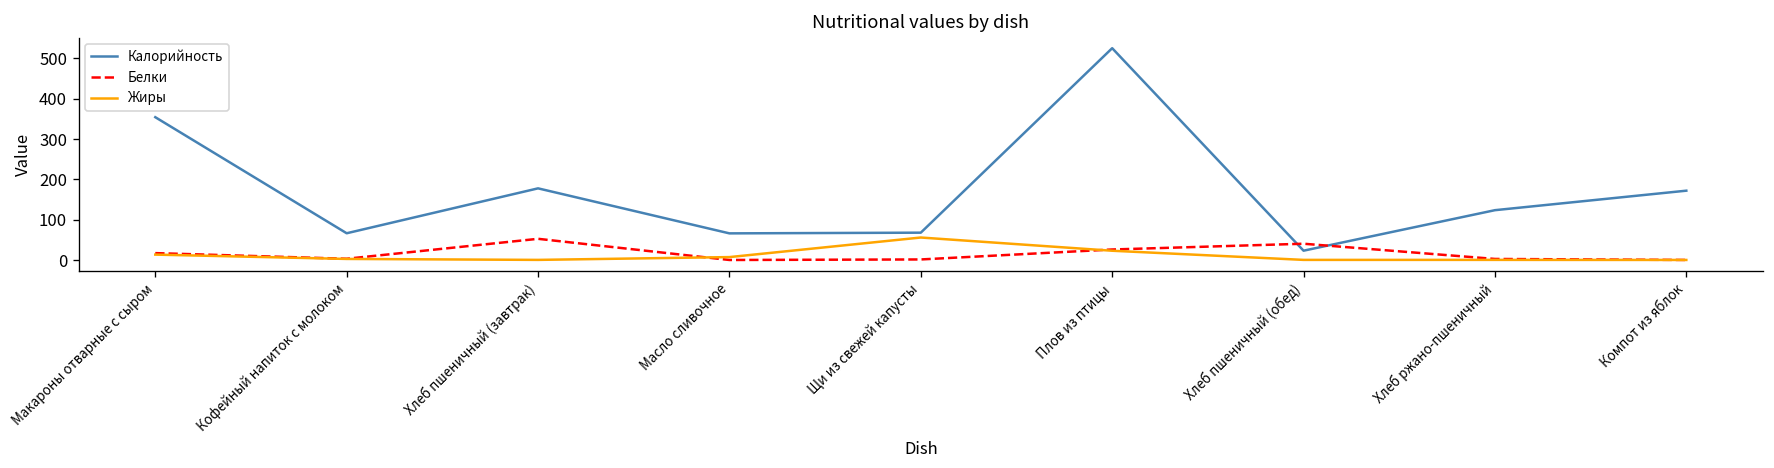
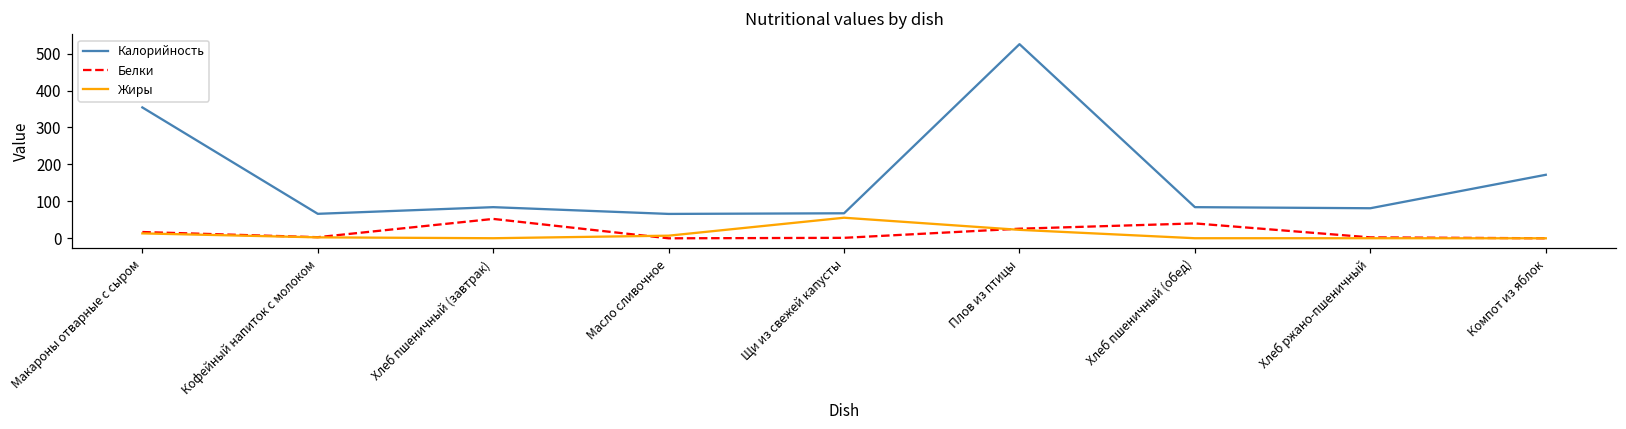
  {
    "Калорийность": {
      "Макароны отварные с сыром": 350,
      "Кофейный напиток с молоком": 70,
-     "Хлеб пшеничный (завтрак)": 180,
+     "Хлеб пшеничный (завтрак)": 80,
      "Масло сливочное": 70,
      "Щи из свежей капусты": 70,
      "Плов из птицы": 530,
-     "Хлеб пшеничный (обед)": 20,
-     "Хлеб ржано-пшеничный": 120,
+     "Хлеб пшеничный (обед)": 80,
+     "Хлеб ржано-пшеничный": 80,
      "Компот из яблок": 170
    },
    "Белки": {
      "Хлеб пшеничный (завтрак)": 50,
      "Щи из свежей капусты": 0,
      "Хлеб пшеничный (обед)": 40
    },
    "Жиры": {
      "Хлеб пшеничный (завтрак)": 0,
      "Щи из свежей капусты": 60,
      "Хлеб пшеничный (обед)": 0
    }
  }
